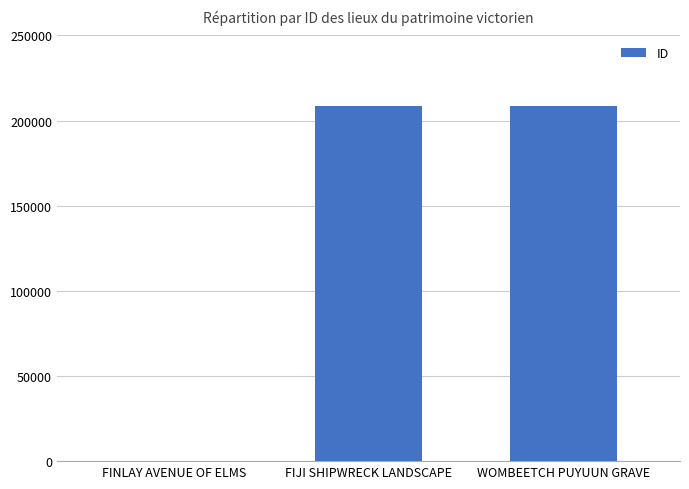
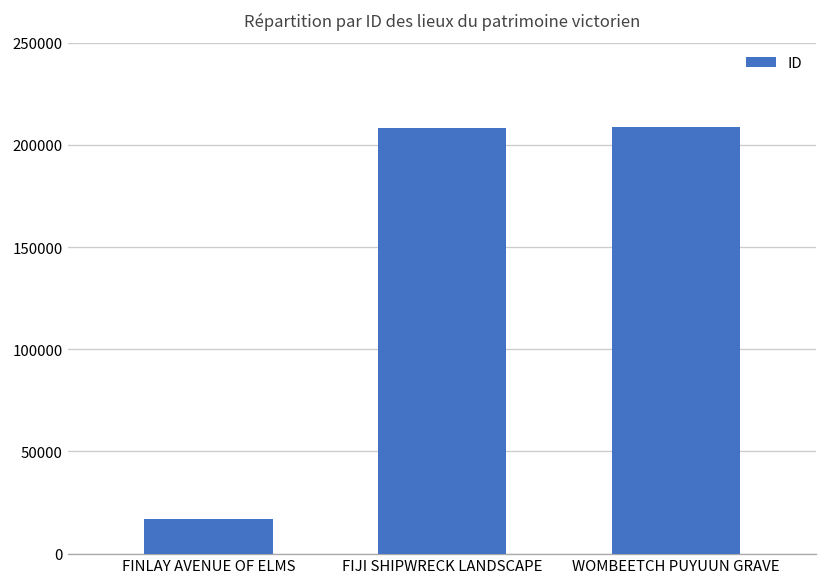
  {
-   "FINLAY AVENUE OF ELMS": 0,
+   "FINLAY AVENUE OF ELMS": 17000,
    "FIJI SHIPWRECK LANDSCAPE": 208000,
    "WOMBEETCH PUYUUN GRAVE": 209000
  }
